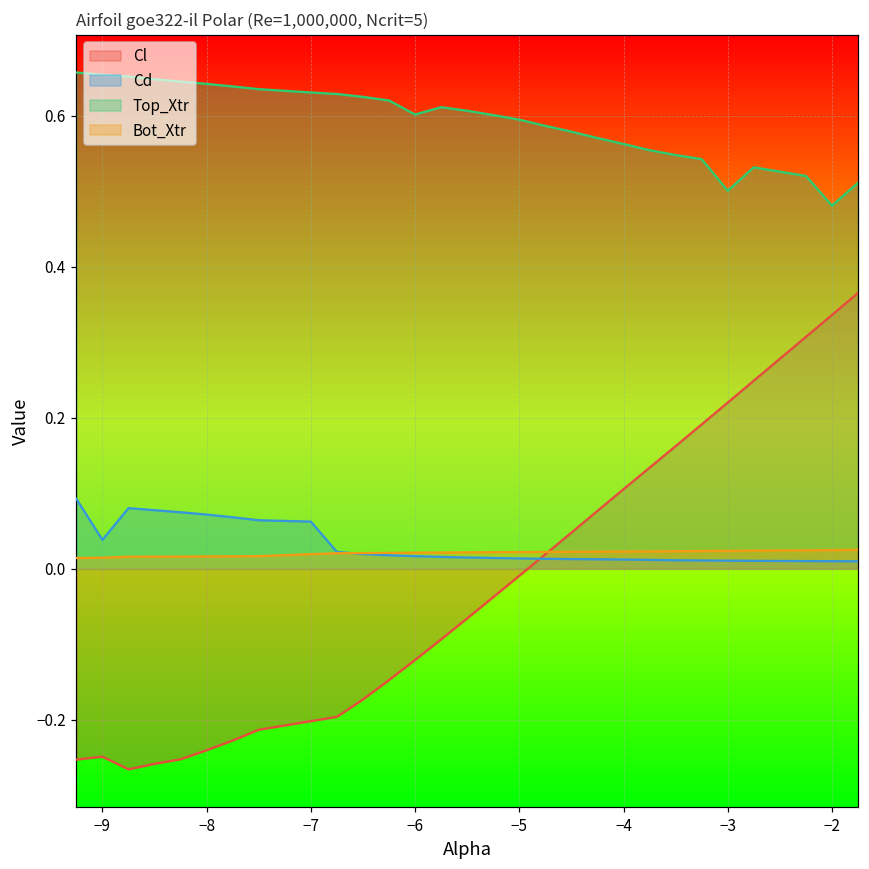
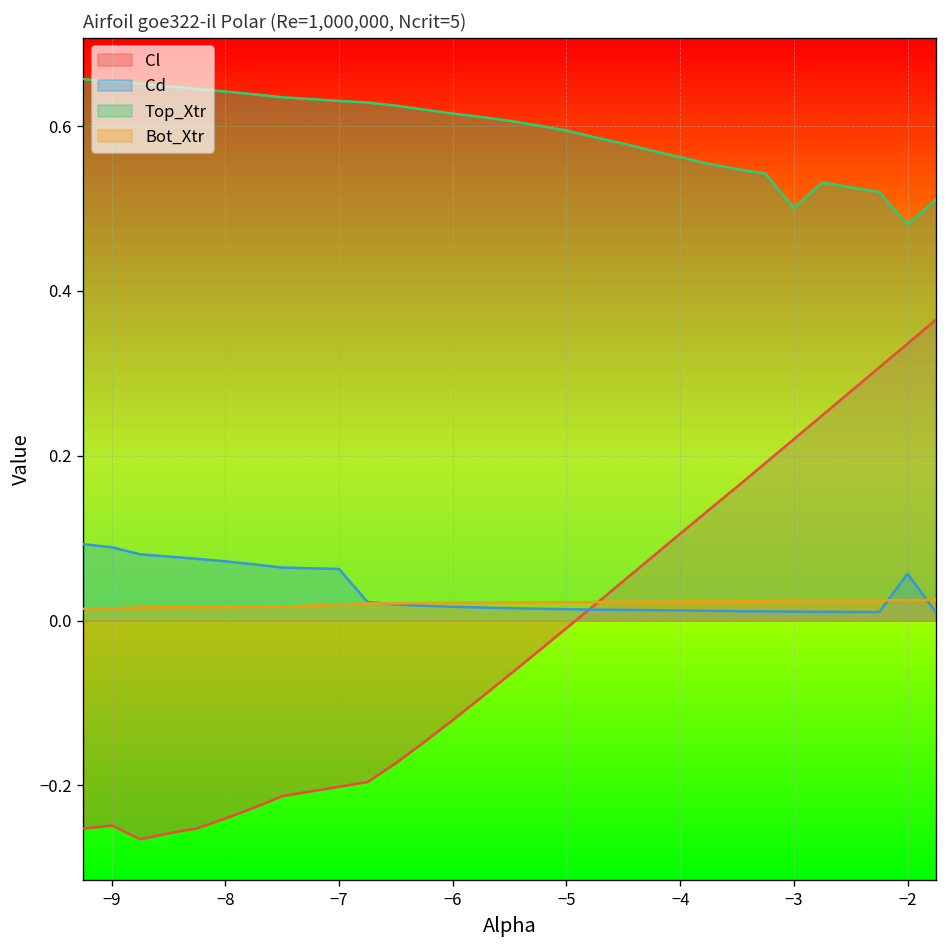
  {
    "Cd": {
-     "−9": 0.04,
+     "−9": 0.09,
      "−8": 0.07,
      "−7": 0.06,
      "−6": 0.02,
      "−5": 0.01,
      "−4": 0.01,
      "−3": 0.01,
-     "−2": 0.01
+     "−2": 0.06
    },
    "Top_Xtr": {
      "−8": 0.64,
      "−7": 0.63,
-     "−6": 0.60,
+     "−6": 0.62,
      "−5": 0.59,
      "−4": 0.56,
      "−3": 0.50,
      "−2": 0.48
    }
  }
